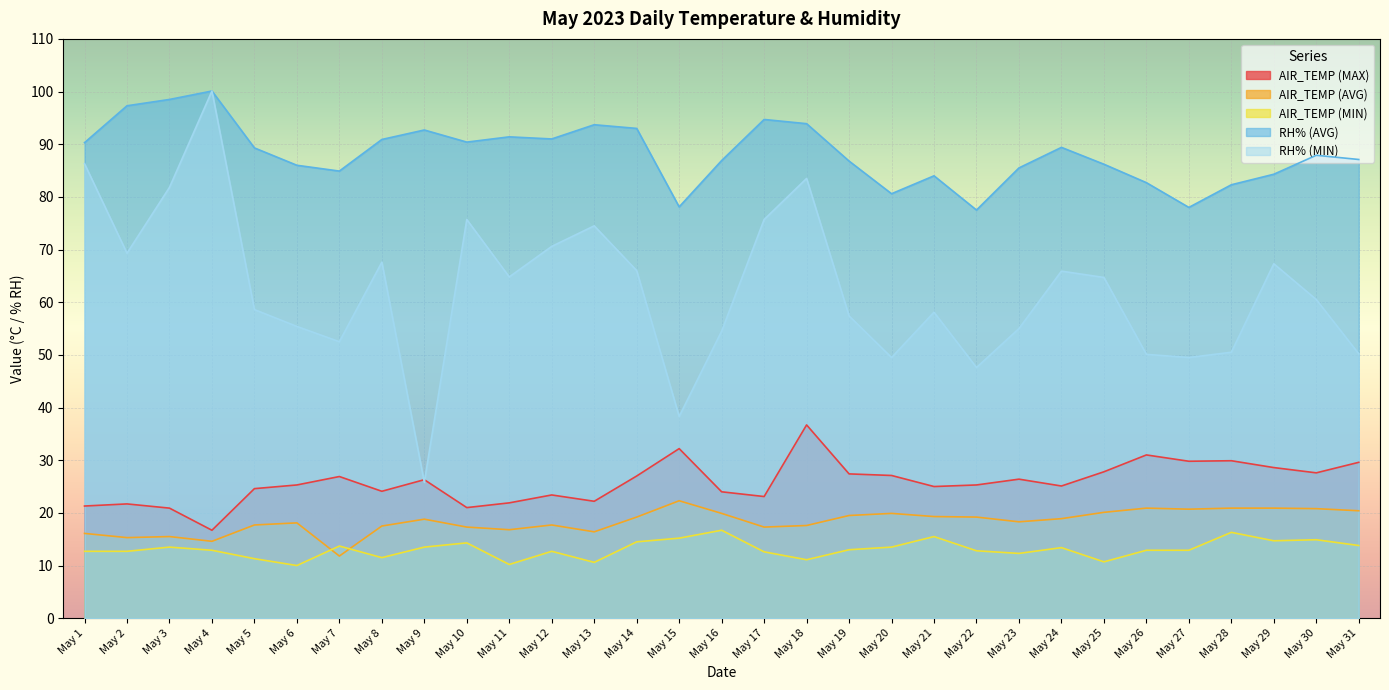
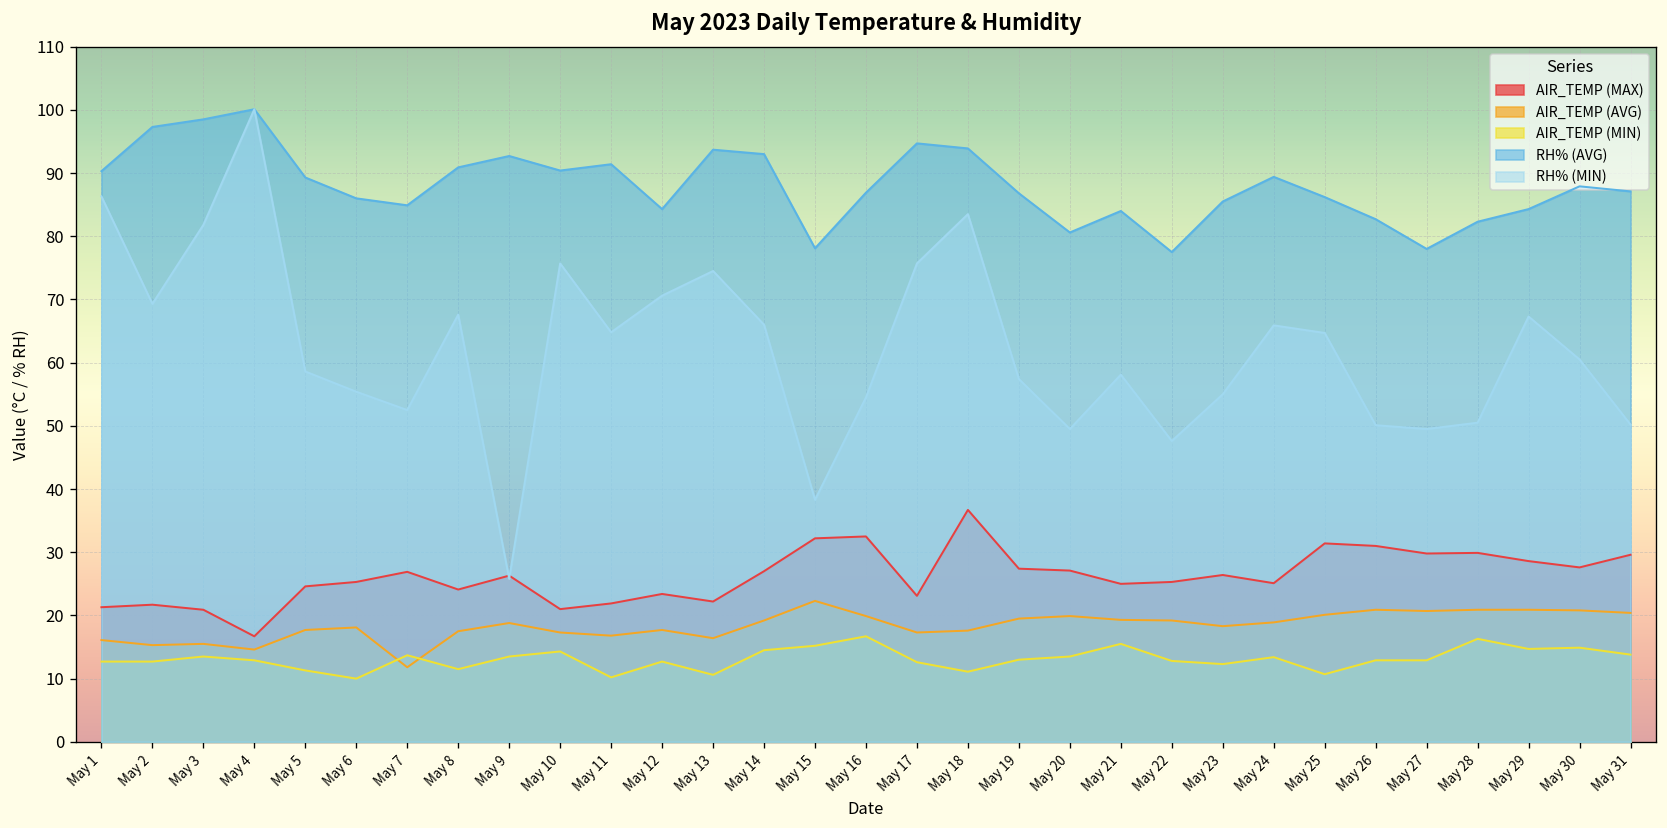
  {
    "AIR_TEMP (MAX)": {
      "May 1": 21,
      "May 2": 22,
      "May 3": 21,
      "May 4": 17,
      "May 5": 25,
      "May 6": 25,
      "May 7": 27,
      "May 8": 24,
      "May 9": 26,
      "May 10": 21,
      "May 11": 22,
      "May 12": 23,
      "May 13": 22,
      "May 14": 27,
      "May 15": 32,
-     "May 16": 24,
+     "May 16": 33,
      "May 17": 23,
      "May 18": 37,
      "May 19": 27,
      "May 20": 27,
      "May 21": 25,
      "May 22": 25,
      "May 23": 26,
      "May 24": 25,
-     "May 25": 28,
+     "May 25": 31,
      "May 26": 31,
      "May 27": 30,
      "May 28": 30,
      "May 29": 29,
      "May 30": 28,
      "May 31": 30
    },
    "AIR_TEMP (AVG)": {
      "May 1": 16,
      "May 2": 15,
      "May 3": 16,
      "May 4": 15,
      "May 5": 18,
      "May 6": 18,
      "May 7": 12,
      "May 8": 18,
      "May 9": 19,
      "May 10": 17,
      "May 11": 17,
      "May 12": 18,
      "May 13": 16,
      "May 14": 19,
      "May 15": 22,
      "May 16": 20,
      "May 17": 17,
      "May 18": 18,
      "May 19": 20,
      "May 20": 20,
      "May 21": 19,
      "May 22": 19,
      "May 23": 18,
      "May 24": 19,
      "May 25": 20,
      "May 26": 21,
      "May 27": 21,
      "May 28": 21,
      "May 29": 21,
      "May 30": 21,
      "May 31": 20
    },
    "AIR_TEMP (MIN)": {
      "May 1": 13,
      "May 2": 13,
      "May 3": 14,
      "May 4": 13,
      "May 5": 11,
      "May 6": 10,
      "May 7": 14,
      "May 8": 12,
      "May 9": 14,
      "May 10": 14,
      "May 11": 10,
      "May 12": 13,
      "May 13": 11,
      "May 14": 15,
      "May 15": 15,
      "May 16": 17,
      "May 17": 13,
      "May 18": 11,
      "May 19": 13,
      "May 20": 14,
      "May 21": 16,
      "May 22": 13,
      "May 23": 12,
      "May 24": 13,
      "May 25": 11,
      "May 26": 13,
      "May 27": 13,
      "May 28": 16,
      "May 29": 15,
      "May 30": 15,
      "May 31": 14
    },
    "RH% (AVG)": {
      "May 1": 90,
      "May 2": 97,
      "May 3": 99,
      "May 5": 89,
      "May 6": 86,
      "May 7": 85,
      "May 8": 91,
      "May 9": 93,
      "May 10": 90,
      "May 11": 91,
-     "May 12": 91,
+     "May 12": 84,
      "May 13": 94,
      "May 14": 93,
      "May 15": 78,
      "May 16": 87,
      "May 17": 95,
      "May 18": 94,
      "May 19": 87,
      "May 20": 81,
      "May 21": 84,
      "May 22": 78,
      "May 23": 86,
      "May 24": 89,
      "May 25": 86,
      "May 26": 83,
      "May 27": 78,
      "May 28": 82,
      "May 29": 84
    },
    "RH% (MIN)": {
      "May 1": 86,
      "May 2": 69,
      "May 3": 82,
      "May 5": 59,
      "May 6": 55,
      "May 7": 53,
      "May 8": 68,
      "May 9": 26,
      "May 10": 76,
      "May 11": 65,
      "May 12": 71,
      "May 13": 75,
      "May 14": 66,
      "May 15": 38,
      "May 16": 55,
      "May 17": 76,
      "May 18": 84,
      "May 19": 57,
      "May 20": 50,
      "May 21": 58,
      "May 22": 48,
      "May 23": 55,
      "May 24": 66,
      "May 25": 65,
      "May 26": 50,
      "May 27": 50,
      "May 28": 51,
      "May 29": 67,
      "May 30": 61,
      "May 31": 50
    }
  }
